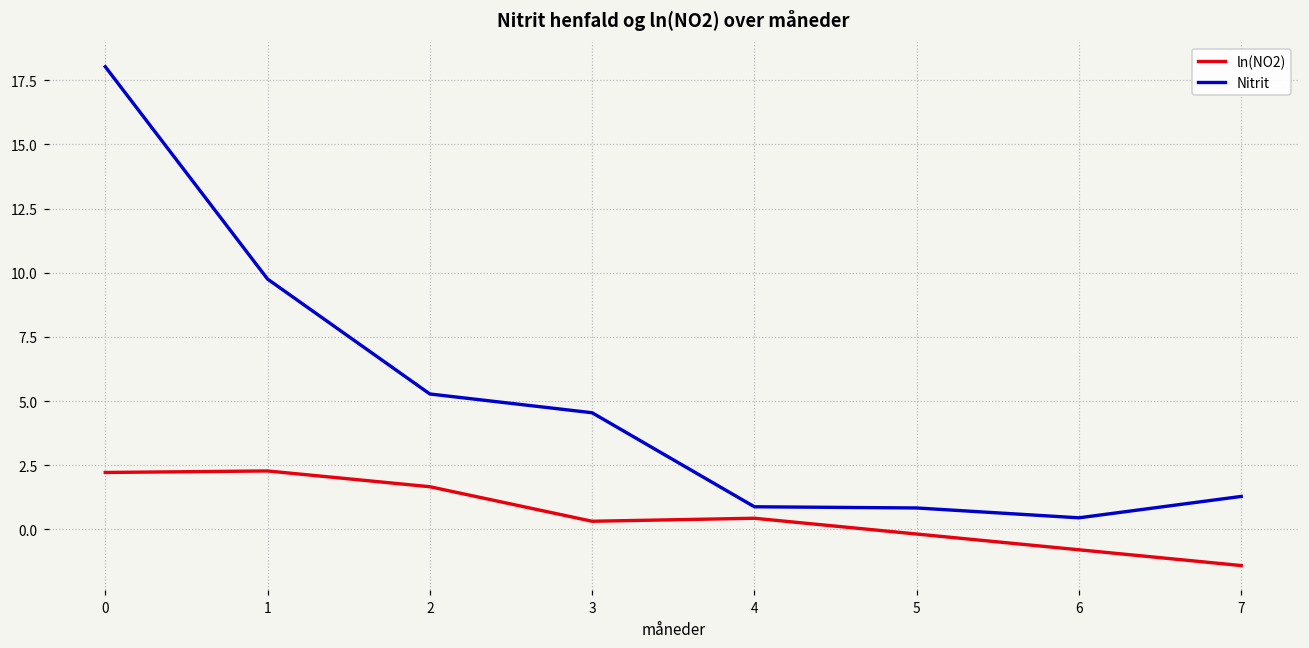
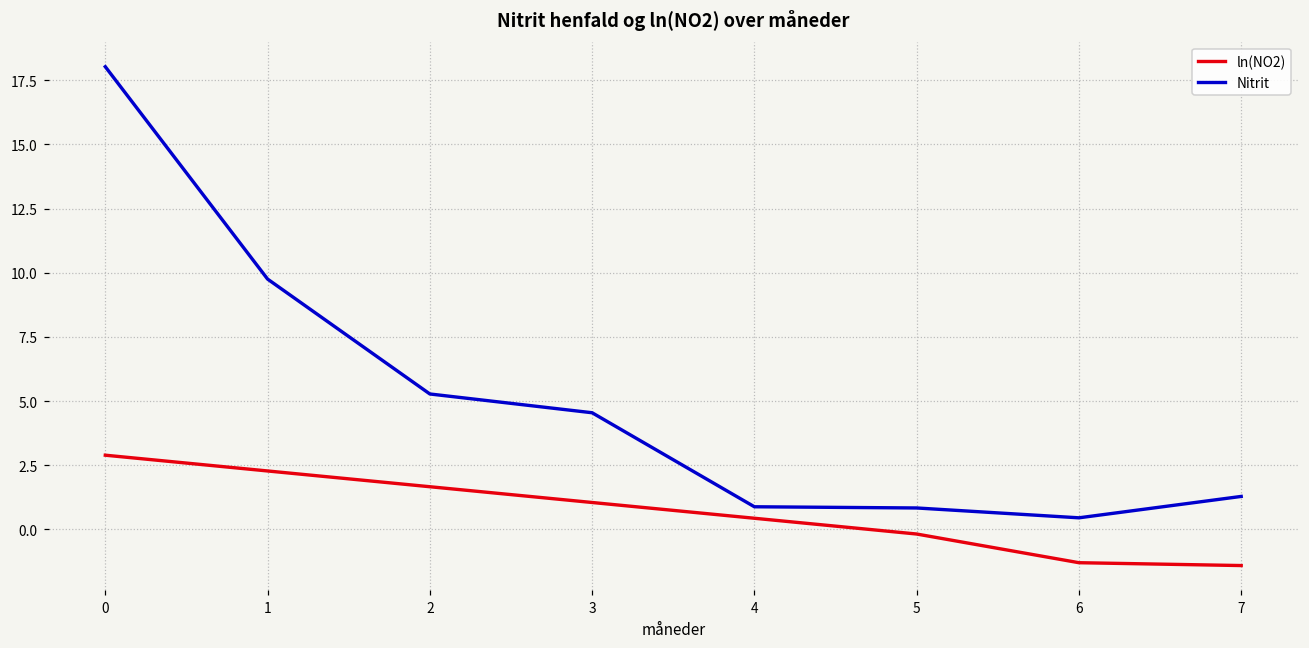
  {
    "ln(NO2)": {
-     "0": 2.2,
+     "0": 2.9,
      "1": 2.3,
      "2": 1.7,
-     "3": 0.3,
+     "3": 1.0,
      "4": 0.4,
      "5": -0.2,
-     "6": -0.8,
+     "6": -1.3,
      "7": -1.4
    },
    "Nitrit": {
      "0": 18.0,
      "1": 9.8,
      "2": 5.3,
      "3": 4.5,
      "4": 0.9,
      "5": 0.8,
      "6": 0.5,
      "7": 1.3
    }
  }
